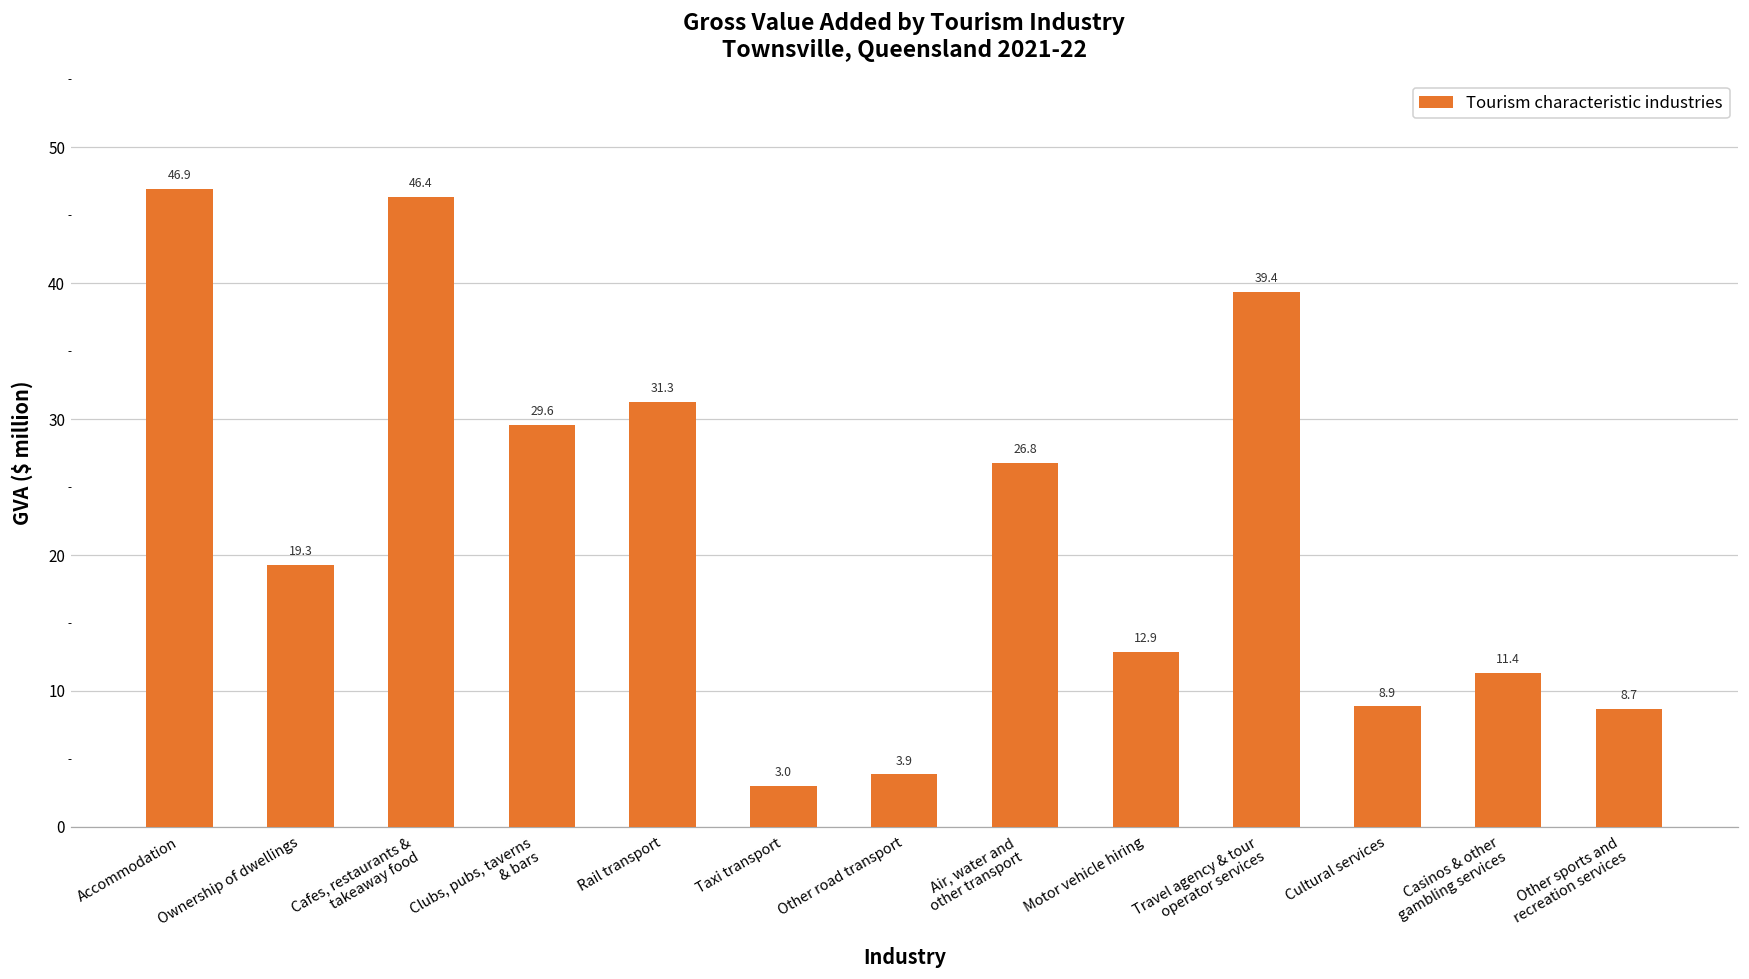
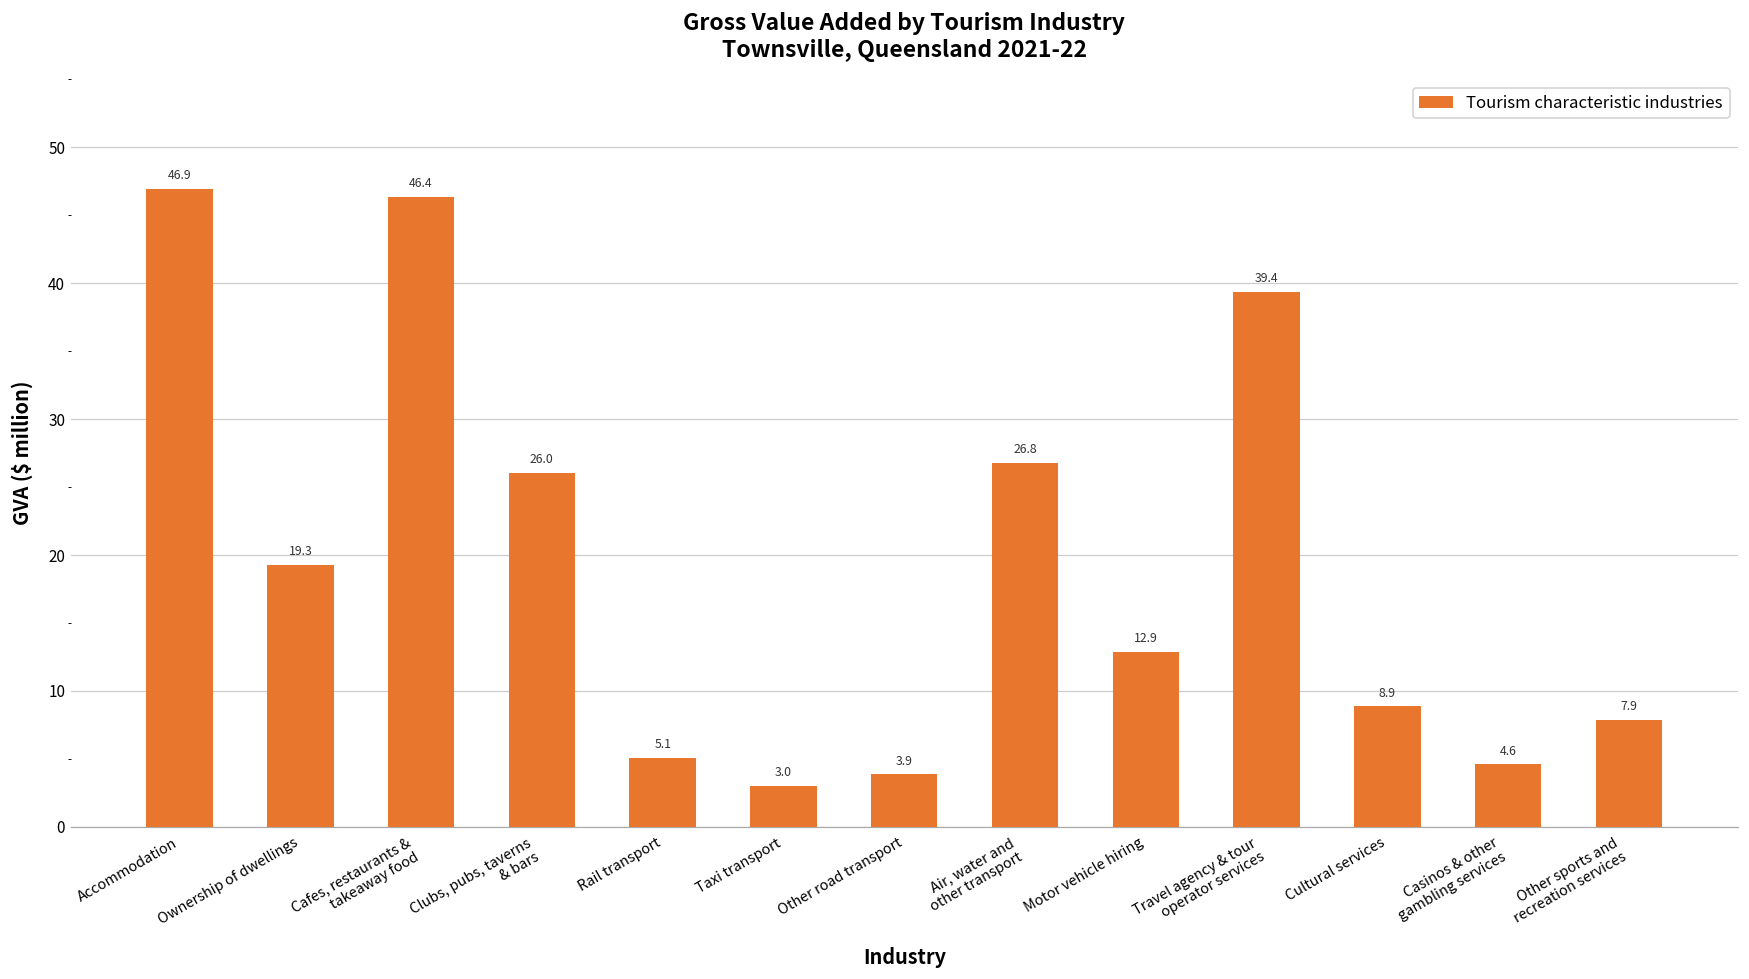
  {
    "Accommodation": 46.9,
    "Ownership of dwellings": 19.3,
    "Cafes, restaurants & takeaway food": 46.4,
-   "Clubs, pubs, taverns & bars": 29.6,
-   "Rail transport": 31.3,
+   "Clubs, pubs, taverns & bars": 26.0,
+   "Rail transport": 5.1,
    "Taxi transport": 3.0,
    "Other road transport": 3.9,
    "Air, water and other transport": 26.8,
    "Motor vehicle hiring": 12.9,
    "Travel agency & tour operator services": 39.4,
    "Cultural services": 8.9,
-   "Casinos & other gambling services": 11.4,
-   "Other sports and recreation services": 8.7
+   "Casinos & other gambling services": 4.6,
+   "Other sports and recreation services": 7.9
  }
